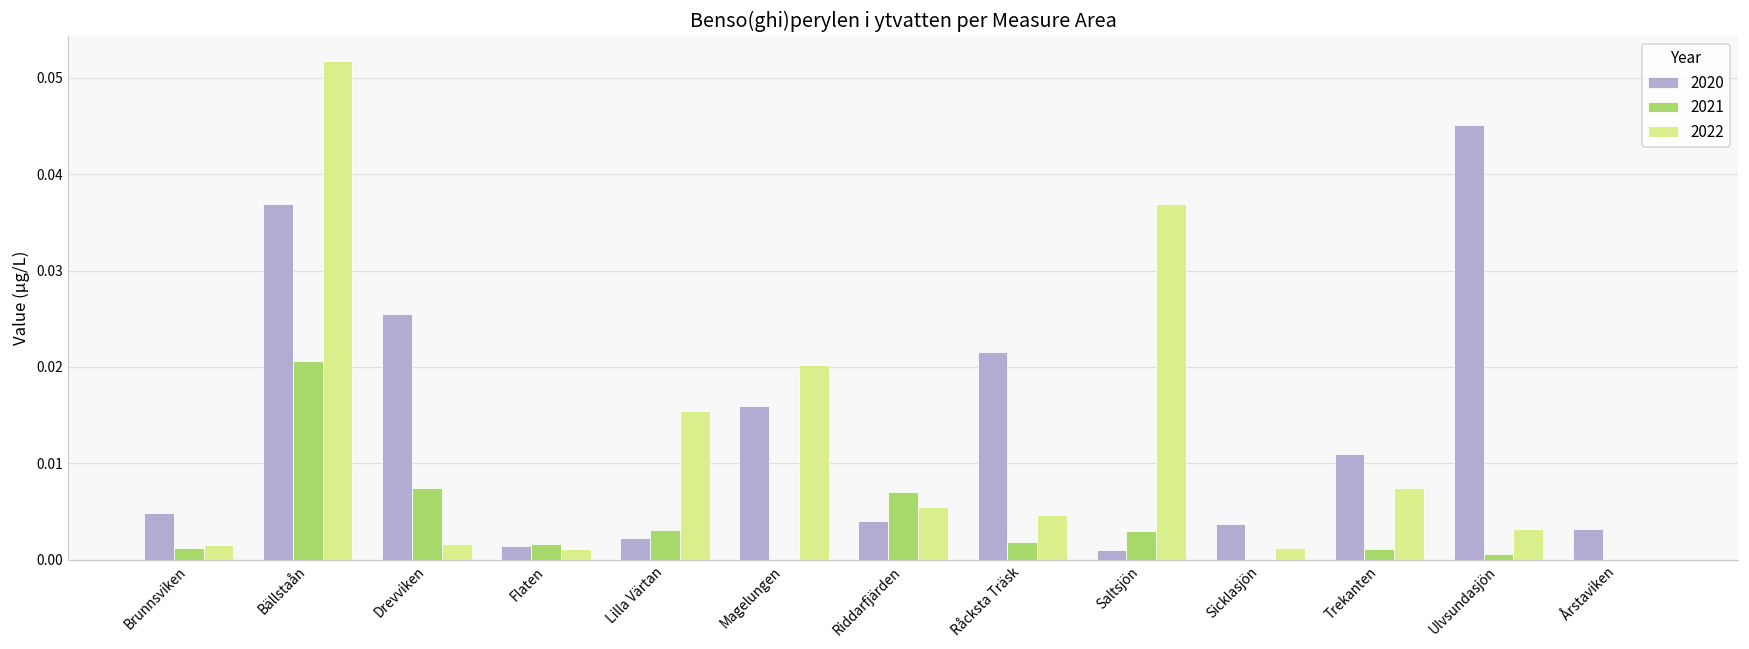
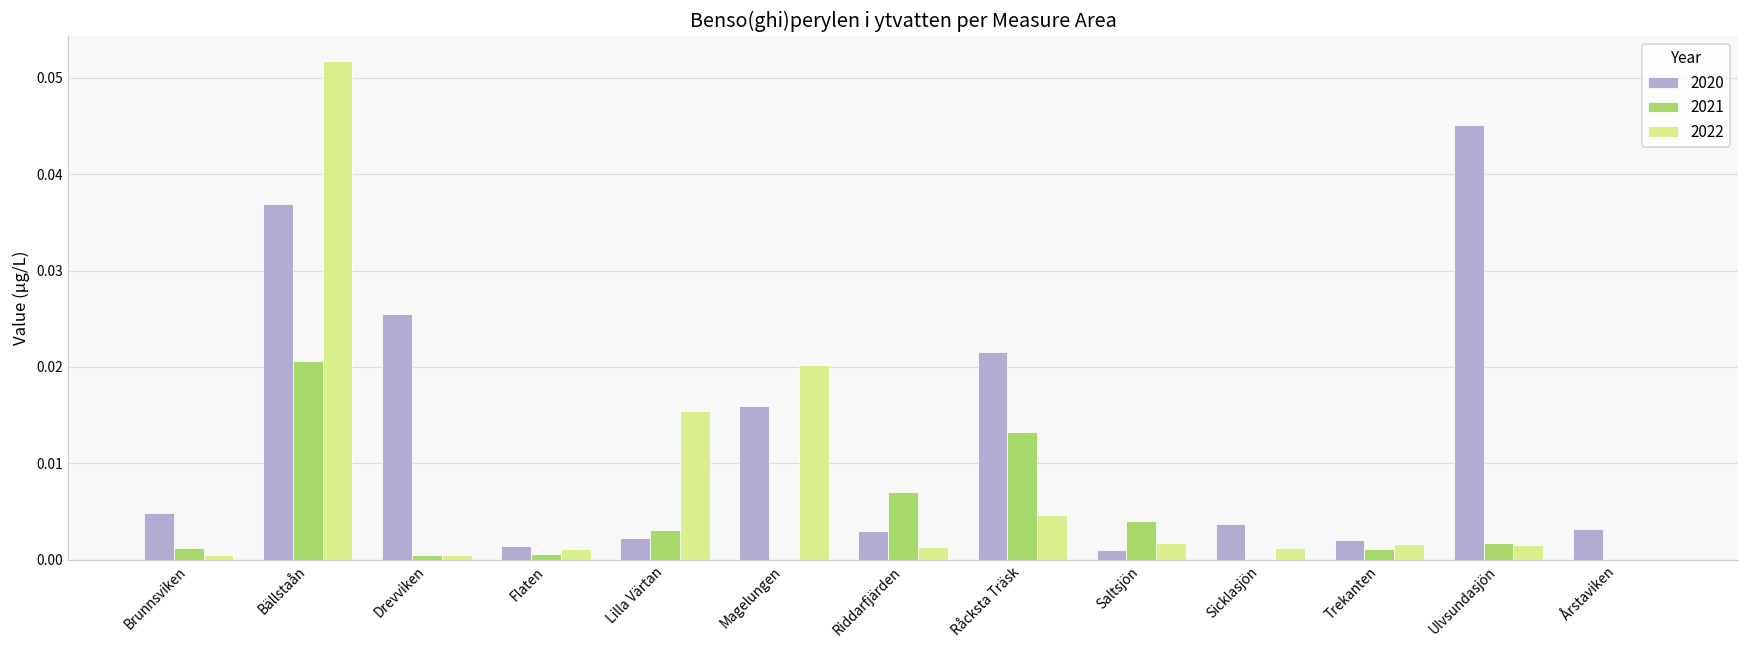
  {
    "2020": {
      "Brunnsviken": 0.005,
      "Bällstaån": 0.037,
      "Drevviken": 0.026,
      "Flaten": 0.001,
      "Lilla Värtan": 0.002,
      "Magelungen": 0.016,
-     "Riddarfjärden": 0.004,
+     "Riddarfjärden": 0.003,
      "Råcksta Träsk": 0.022,
      "Saltsjön": 0.001,
      "Sicklasjön": 0.004,
-     "Trekanten": 0.011,
+     "Trekanten": 0.002,
      "Ulvsundasjön": 0.045,
      "Årstaviken": 0.003
    },
    "2021": {
      "Brunnsviken": 0.001,
      "Bällstaån": 0.021,
-     "Drevviken": 0.007,
-     "Flaten": 0.002,
+     "Drevviken": 0.001,
+     "Flaten": 0.001,
      "Lilla Värtan": 0.003,
      "Magelungen": 0.000,
      "Riddarfjärden": 0.007,
-     "Råcksta Träsk": 0.002,
-     "Saltsjön": 0.003,
+     "Råcksta Träsk": 0.013,
+     "Saltsjön": 0.004,
      "Sicklasjön": 0.000,
      "Trekanten": 0.001,
-     "Ulvsundasjön": 0.001,
+     "Ulvsundasjön": 0.002,
      "Årstaviken": 0.000
    },
    "2022": {
-     "Brunnsviken": 0.002,
+     "Brunnsviken": 0.001,
      "Bällstaån": 0.052,
-     "Drevviken": 0.002,
+     "Drevviken": 0.001,
      "Flaten": 0.001,
      "Lilla Värtan": 0.015,
      "Magelungen": 0.020,
-     "Riddarfjärden": 0.006,
+     "Riddarfjärden": 0.001,
      "Råcksta Träsk": 0.005,
-     "Saltsjön": 0.037,
+     "Saltsjön": 0.002,
      "Sicklasjön": 0.001,
-     "Trekanten": 0.008,
-     "Ulvsundasjön": 0.003,
+     "Trekanten": 0.002,
+     "Ulvsundasjön": 0.002,
      "Årstaviken": 0.000
    }
  }
